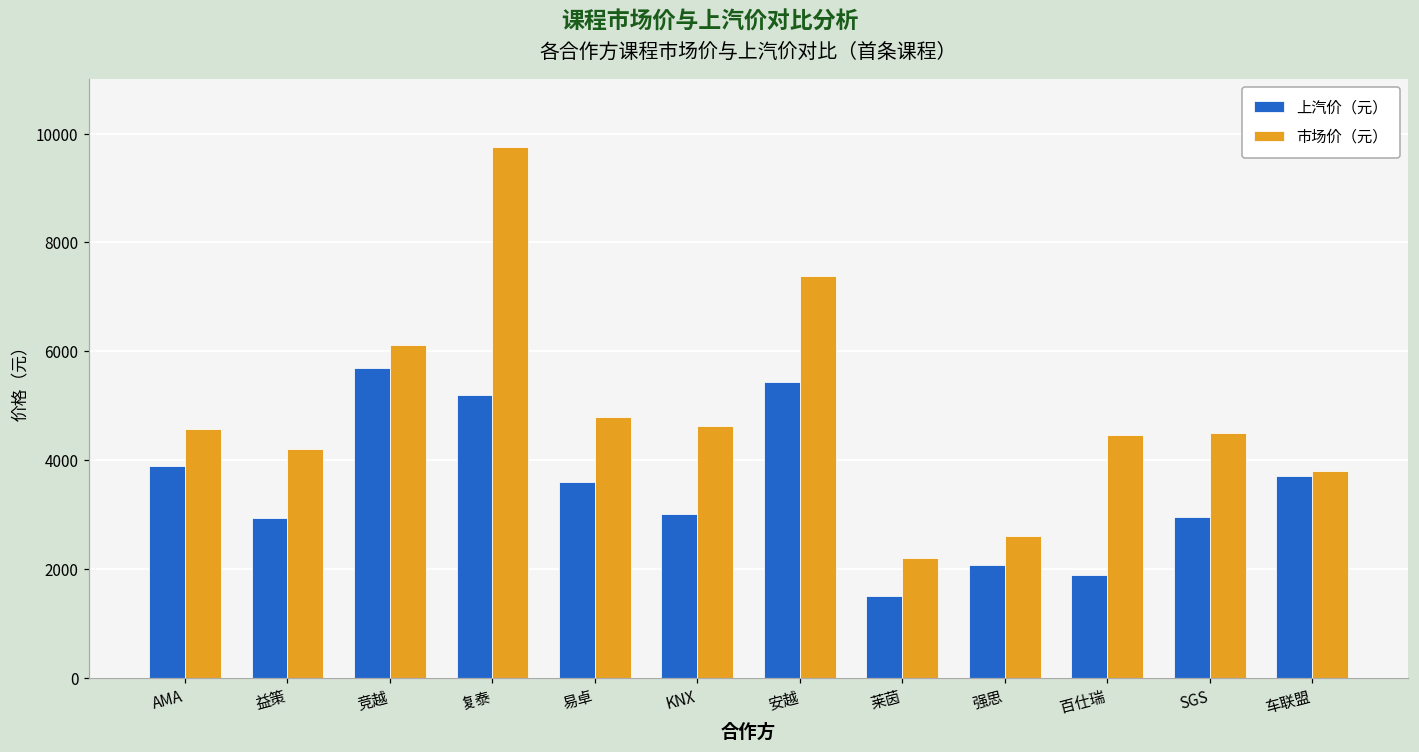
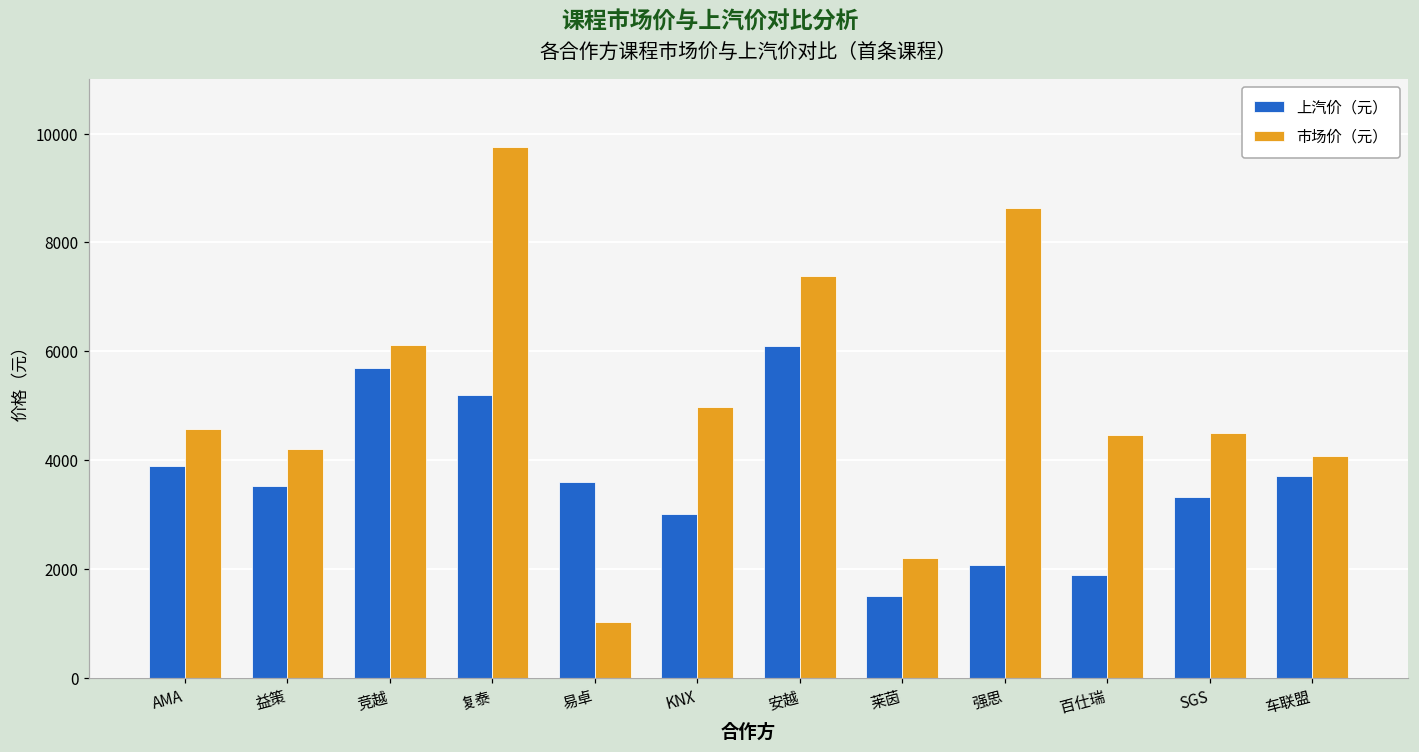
  {
    "上汽价（元）": {
      "AMA": 3900,
-     "益策": 2900,
+     "益策": 3500,
      "竞越": 5700,
      "复泰": 5200,
      "易卓": 3600,
      "KNX": 3000,
-     "安越": 5400,
+     "安越": 6100,
      "莱茵": 1500,
      "强思": 2100,
      "百仕瑞": 1900,
-     "SGS": 3000,
+     "SGS": 3300,
      "车联盟": 3700
    },
    "市场价（元）": {
      "AMA": 4600,
      "益策": 4200,
      "竞越": 6100,
      "复泰": 9800,
-     "易卓": 4800,
-     "KNX": 4600,
+     "易卓": 1000,
+     "KNX": 5000,
      "安越": 7400,
      "莱茵": 2200,
-     "强思": 2600,
+     "强思": 8600,
      "百仕瑞": 4500,
      "SGS": 4500,
-     "车联盟": 3800
+     "车联盟": 4100
    }
  }
